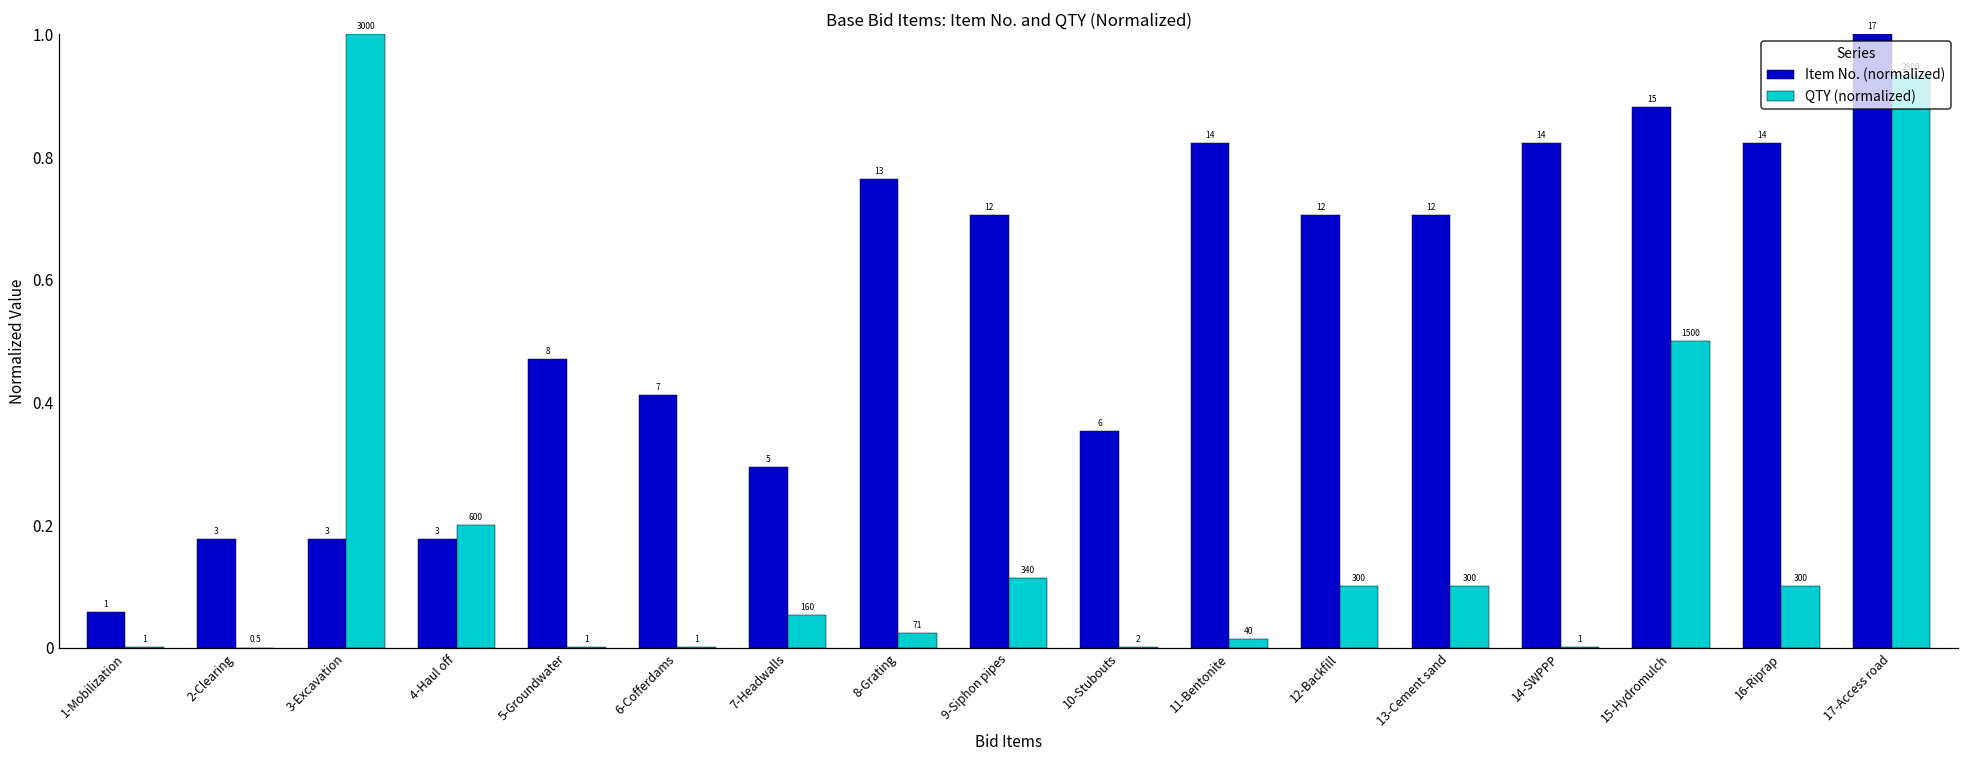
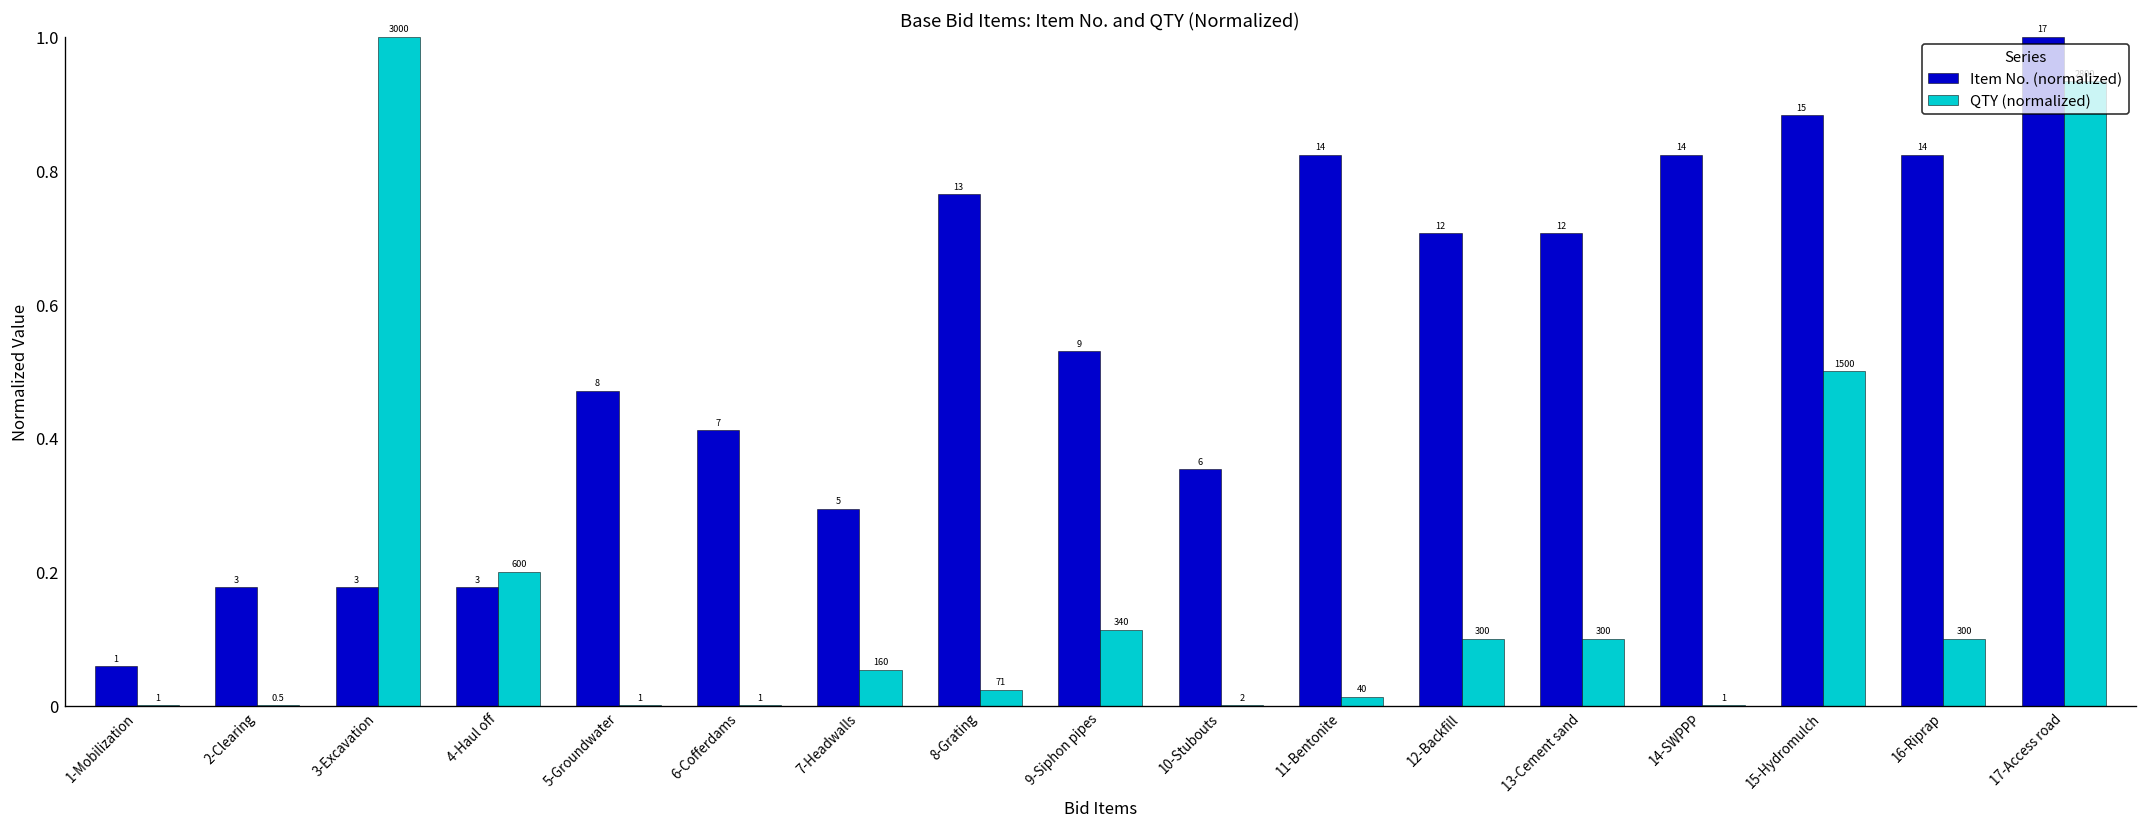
  {
    "Item No. (normalized)": {
-     "9-Siphon pipes": 12
+     "9-Siphon pipes": 9
    }
  }
